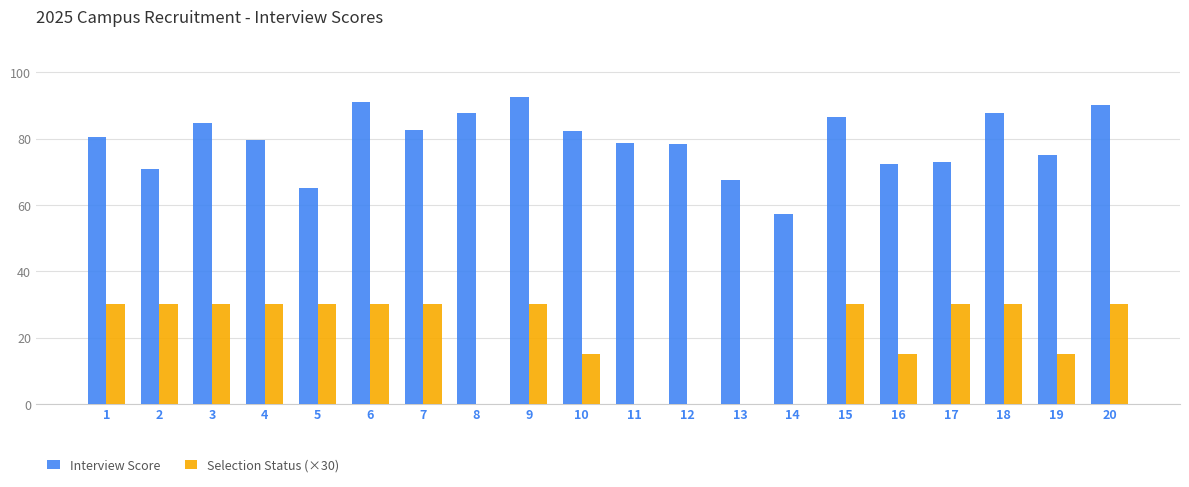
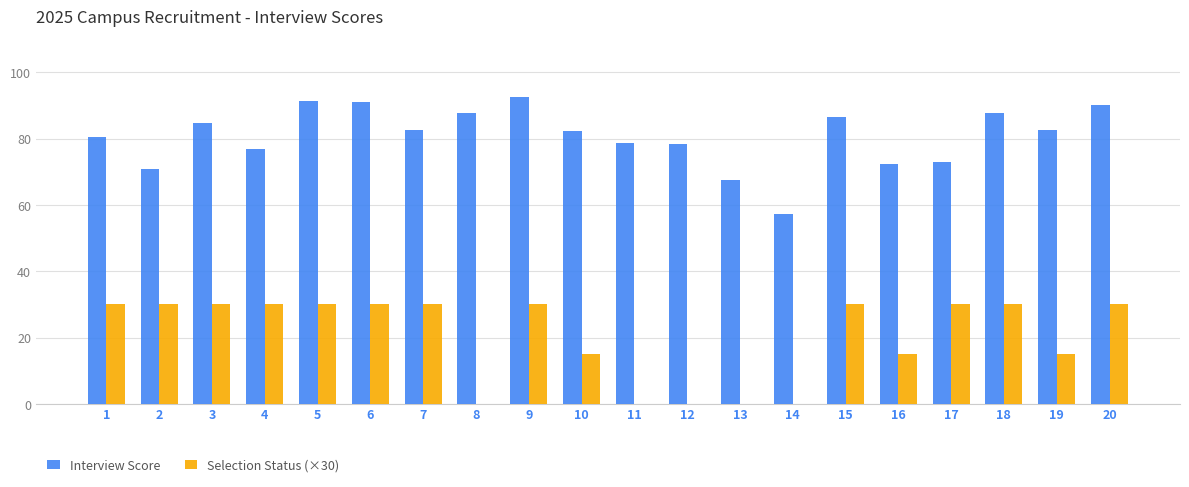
  {
    "Interview Score": {
      "1": 81,
      "2": 71,
      "3": 85,
-     "4": 80,
-     "5": 65,
+     "4": 77,
+     "5": 91,
      "6": 91,
      "7": 83,
      "8": 88,
      "9": 93,
      "10": 82,
      "11": 79,
      "12": 78,
      "13": 68,
      "14": 57,
      "15": 86,
      "16": 72,
      "17": 73,
      "18": 88,
-     "19": 75,
+     "19": 83,
      "20": 90
    },
    "Selection Status (×30)": {
      "1": 30,
      "2": 30,
      "3": 30,
      "4": 30,
      "5": 30,
      "6": 30,
      "7": 30,
      "8": 0,
      "9": 30,
      "10": 15,
      "11": 0,
      "12": 0,
      "13": 0,
      "14": 0,
      "15": 30,
      "16": 15,
      "17": 30,
      "18": 30,
      "19": 15,
      "20": 30
    }
  }
